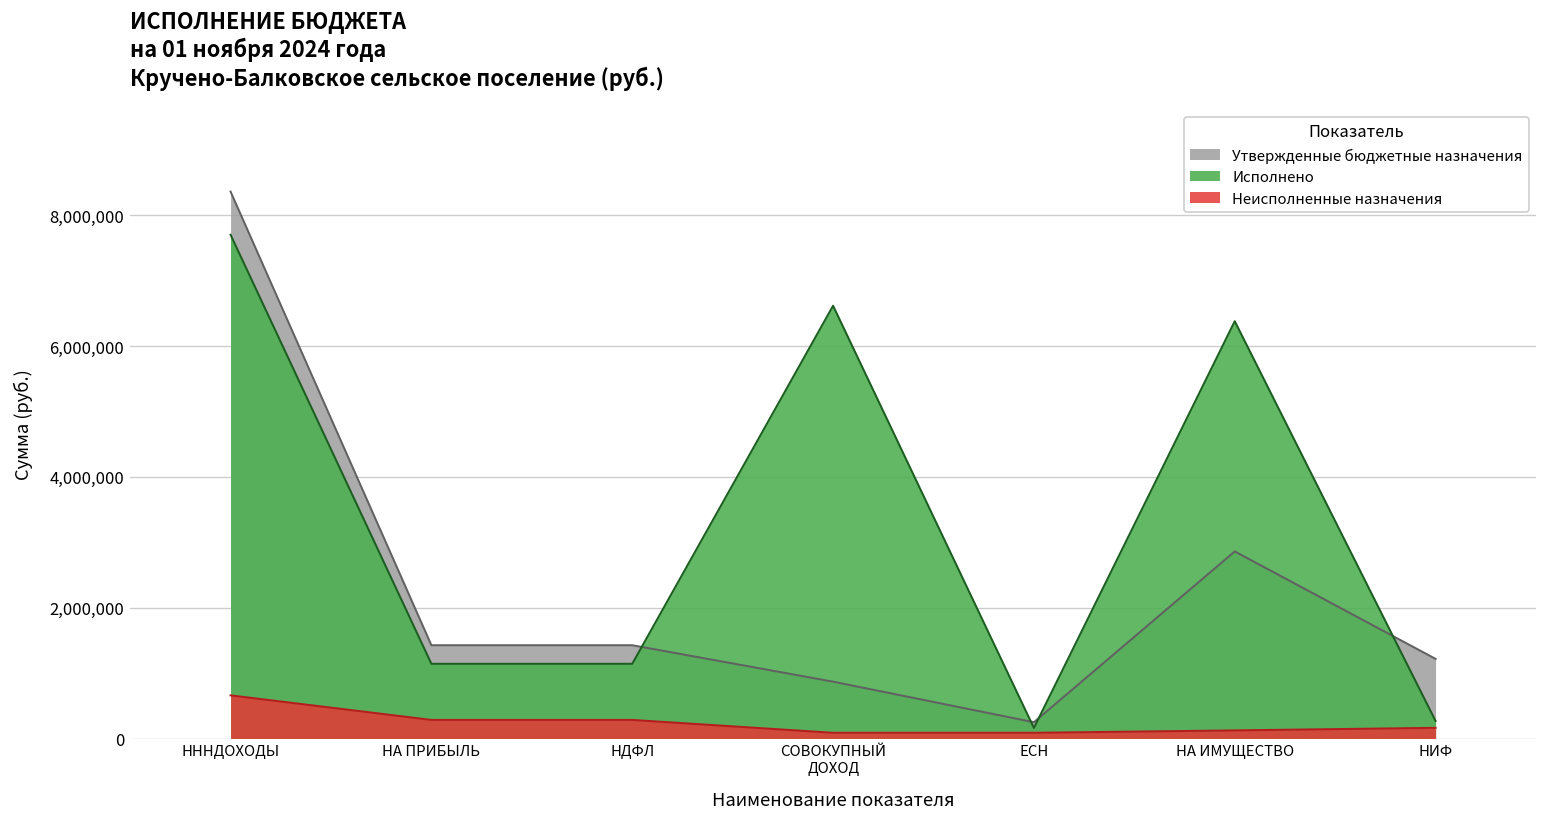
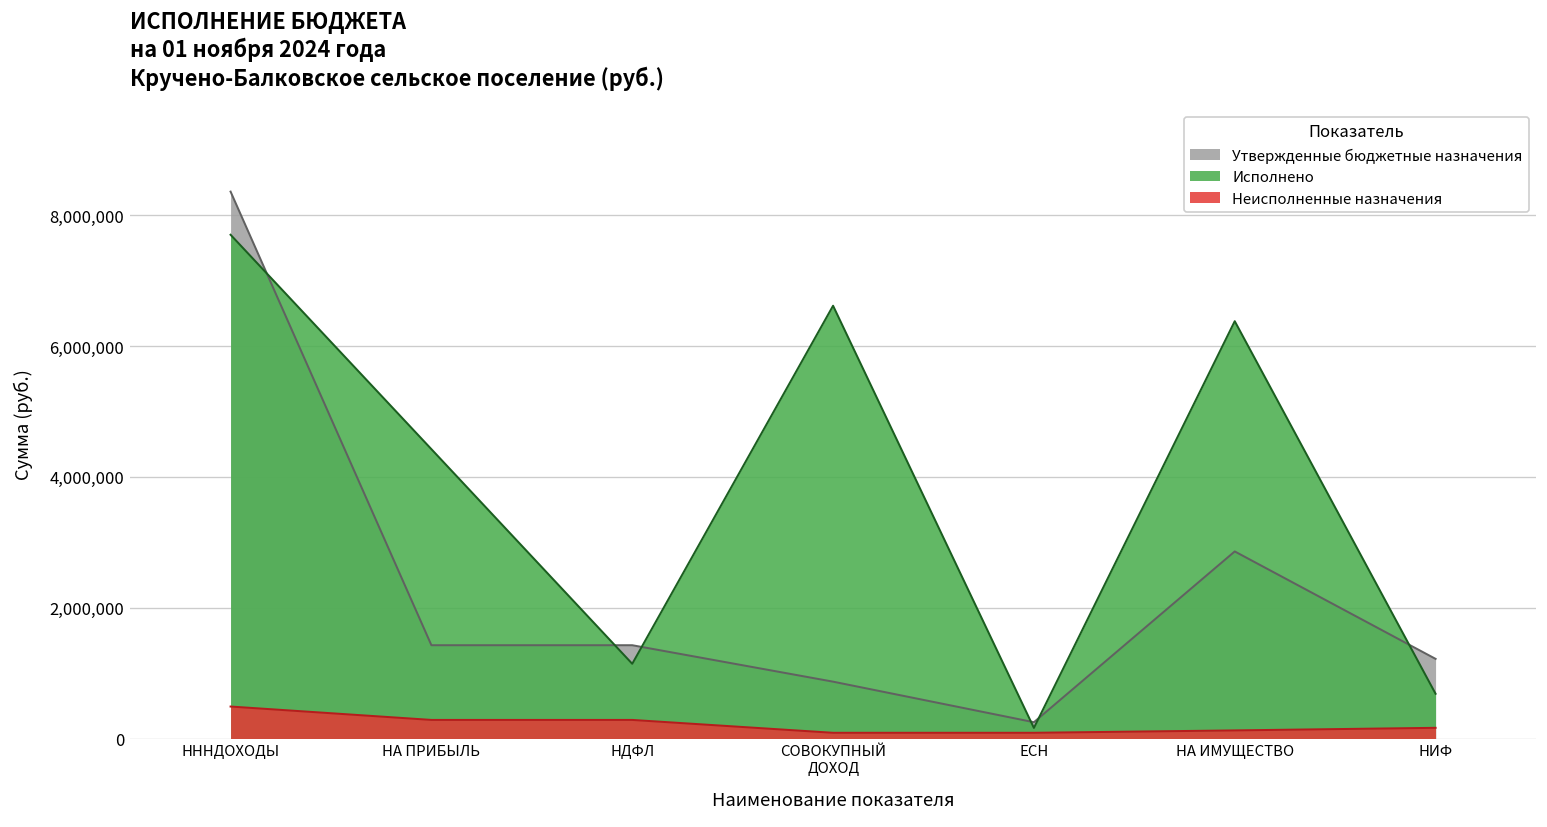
  {
    "Утвержденные бюджетные назначения": {
      "НННДОХОДЫ": "8,400,000",
      "НА ПРИБЫЛЬ": "1,400,000",
      "НДФЛ": "1,400,000",
      "СОВОКУПНЫЙ ДОХОД": "900,000",
      "ЕСН": "200,000",
      "НА ИМУЩЕСТВО": "2,900,000",
      "НИФ": "1,200,000"
    },
    "Исполнено": {
      "НННДОХОДЫ": "7,700,000",
-     "НА ПРИБЫЛЬ": "1,100,000",
+     "НА ПРИБЫЛЬ": "4,400,000",
      "НДФЛ": "1,100,000",
      "СОВОКУПНЫЙ ДОХОД": "6,600,000",
      "ЕСН": "200,000",
      "НА ИМУЩЕСТВО": "6,400,000",
-     "НИФ": "300,000"
+     "НИФ": "700,000"
    },
    "Неисполненные назначения": {
-     "НННДОХОДЫ": "700,000",
+     "НННДОХОДЫ": "500,000",
      "НА ПРИБЫЛЬ": "300,000",
      "НДФЛ": "300,000",
      "СОВОКУПНЫЙ ДОХОД": "100,000",
      "ЕСН": "100,000",
      "НА ИМУЩЕСТВО": "100,000",
      "НИФ": "200,000"
    }
  }
